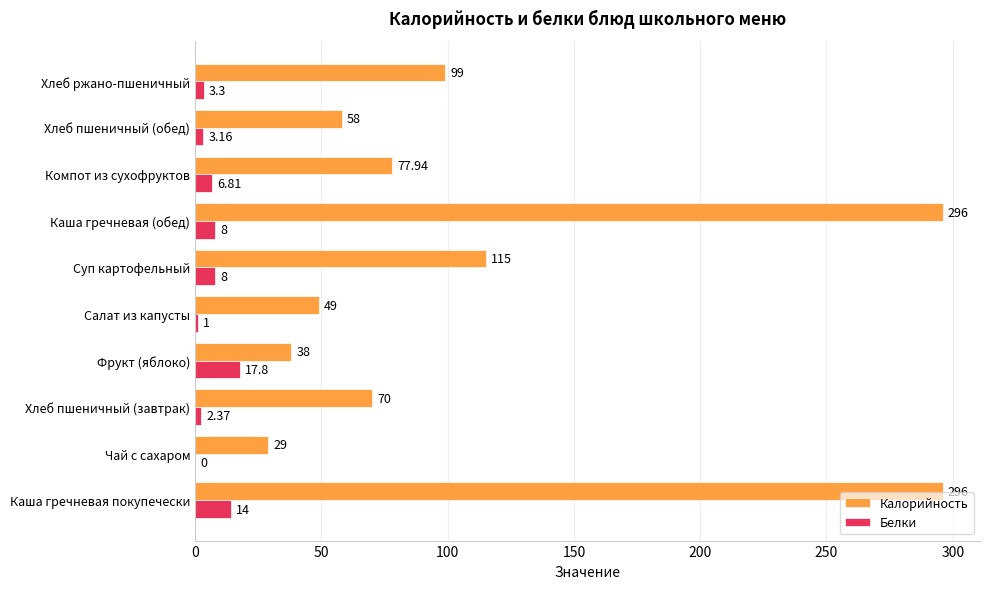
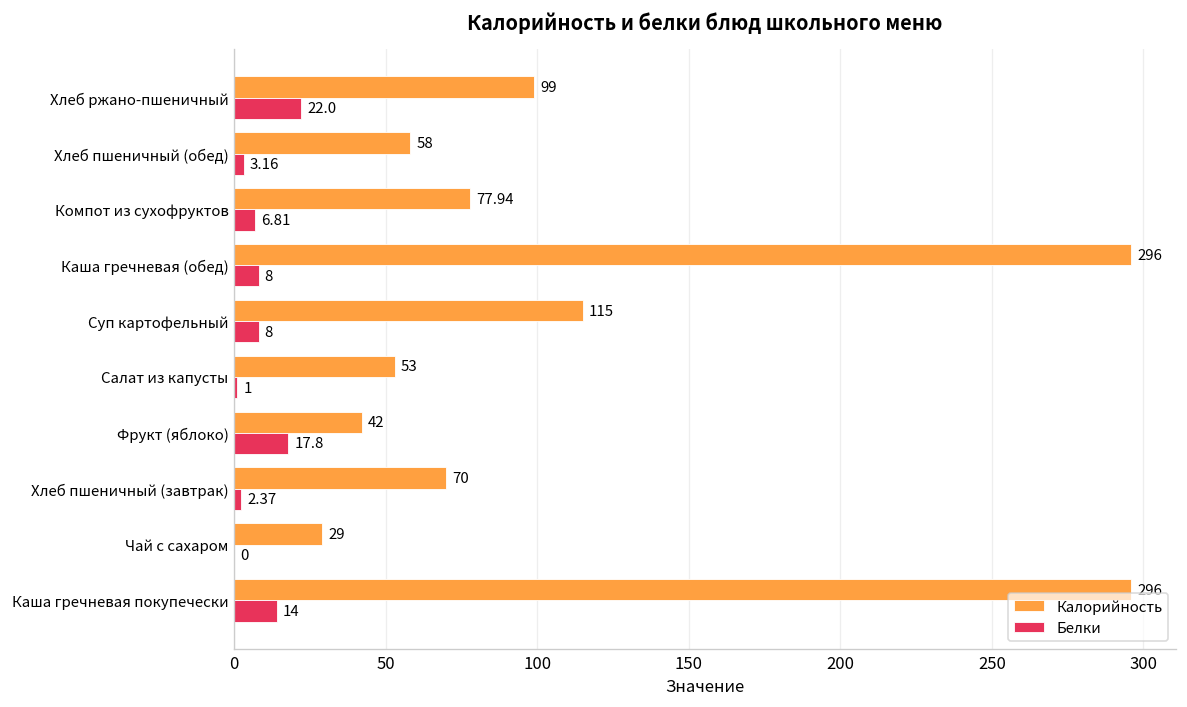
  {
    "Калорийность": {
      "Хлеб ржано-пшеничный": 99,
      "Хлеб пшеничный (обед)": 58,
      "Компот из сухофруктов": 77.94,
      "Каша гречневая (обед)": 296,
      "Суп картофельный": 115,
-     "Салат из капусты": 49,
-     "Фрукт (яблоко)": 38,
+     "Салат из капусты": 53,
+     "Фрукт (яблоко)": 42,
      "Хлеб пшеничный (завтрак)": 70,
      "Чай с сахаром": 29
    },
    "Белки": {
-     "Хлеб ржано-пшеничный": 3.3,
+     "Хлеб ржано-пшеничный": 22.0,
      "Хлеб пшеничный (обед)": 3.16,
      "Компот из сухофруктов": 6.81,
      "Каша гречневая (обед)": 8,
      "Суп картофельный": 8,
      "Салат из капусты": 1,
      "Фрукт (яблоко)": 17.8,
      "Хлеб пшеничный (завтрак)": 2.37,
      "Чай с сахаром": 0,
      "Каша гречневая покупечески": 14
    }
  }
